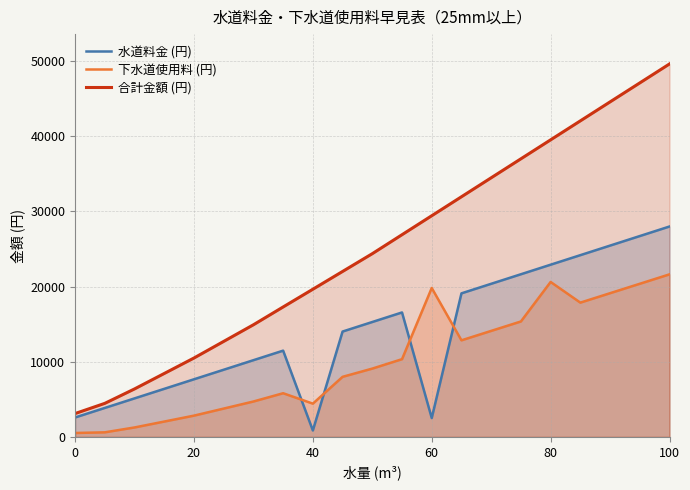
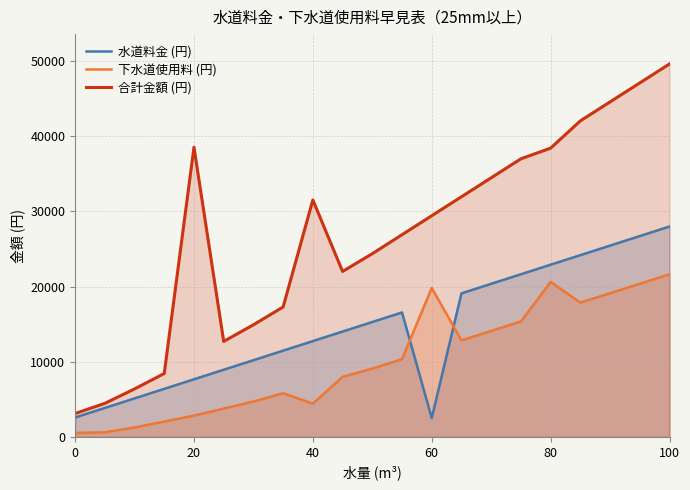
  {
    "水道料金 (円)": {
      "0": 3000,
      "20": 8000,
-     "40": 1000,
+     "40": 13000,
      "60": 3000,
      "80": 23000,
      "100": 28000
    },
    "下水道使用料 (円)": {
      "0": 1000,
      "20": 3000,
      "40": 4000,
      "60": 20000,
      "80": 21000,
      "100": 22000
    },
    "合計金額 (円)": {
      "0": 3000,
-     "20": 10000,
-     "40": 20000,
+     "20": 39000,
+     "40": 32000,
      "60": 29000,
-     "80": 40000,
+     "80": 38000,
      "100": 50000
    }
  }
